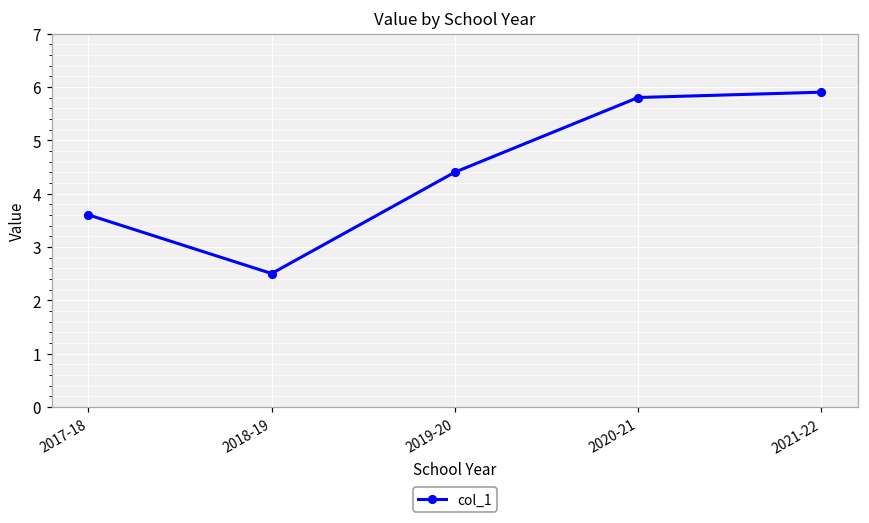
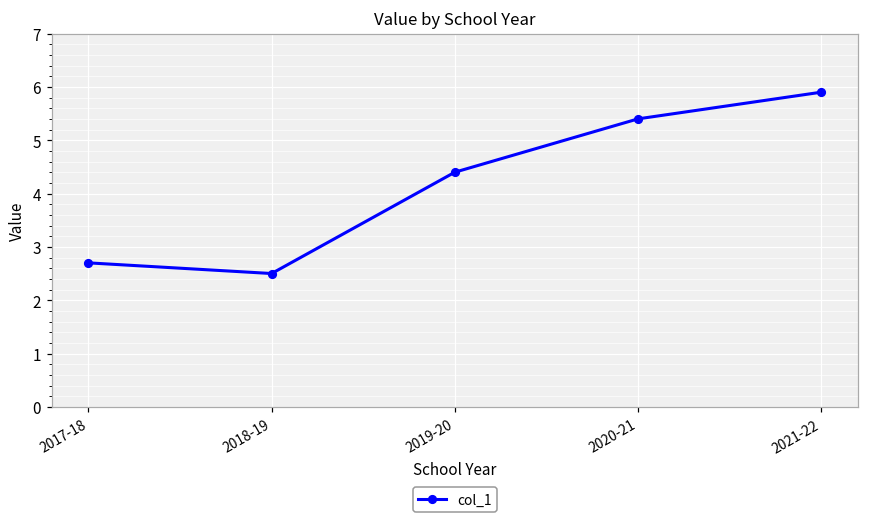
  {
-   "2017-18": 3.6,
+   "2017-18": 2.7,
    "2018-19": 2.5,
    "2019-20": 4.4,
-   "2020-21": 5.8,
+   "2020-21": 5.4,
    "2021-22": 5.9
  }
